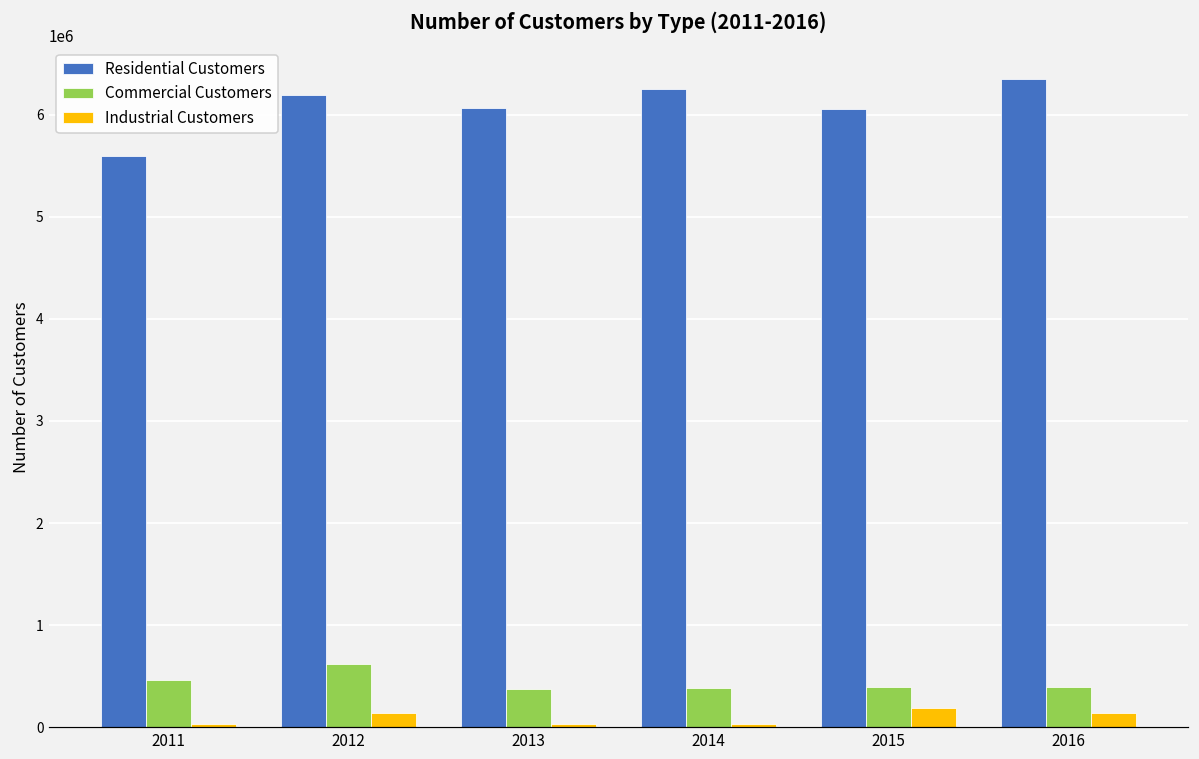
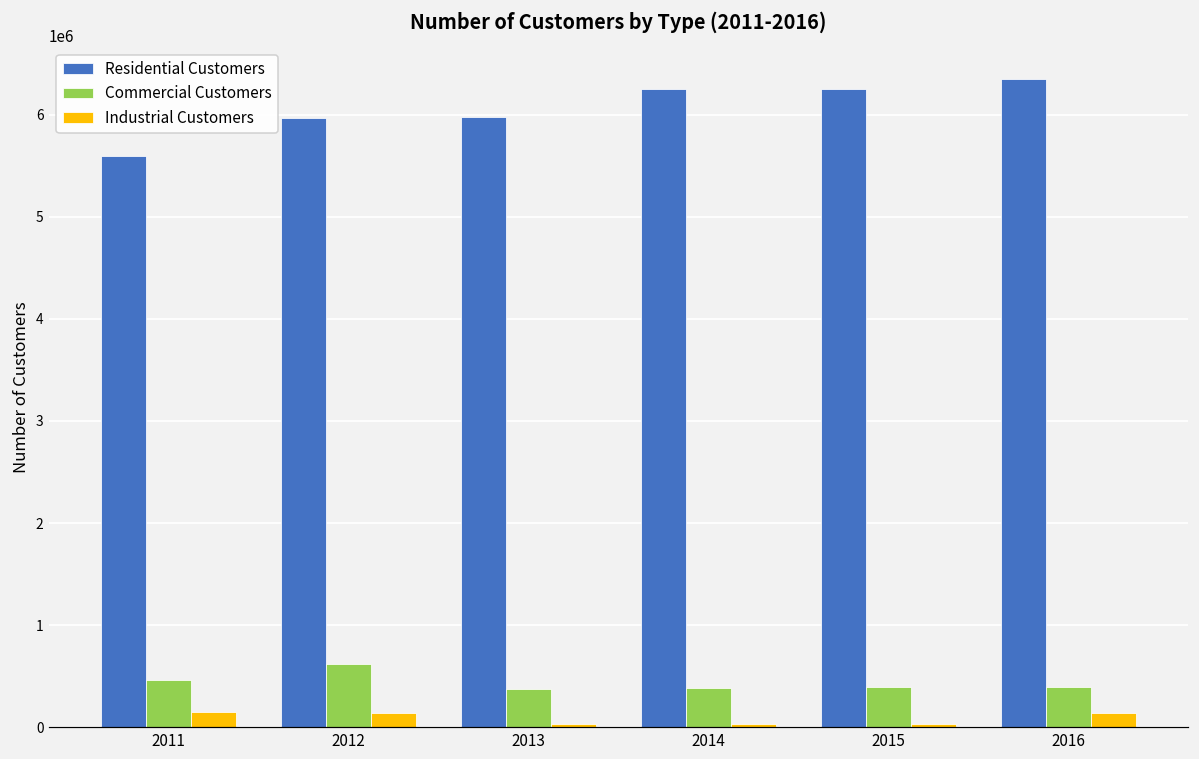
  {
    "Residential Customers": {
      "2011": 5600000,
-     "2012": 6200000,
-     "2013": 6100000,
+     "2012": 6000000,
+     "2013": 6000000,
      "2014": 6300000,
-     "2015": 6100000,
+     "2015": 6200000,
      "2016": 6300000
    },
    "Commercial Customers": {
      "2011": 500000,
      "2012": 600000,
      "2013": 400000,
      "2014": 400000,
      "2015": 400000,
      "2016": 400000
    },
    "Industrial Customers": {
-     "2011": 0,
+     "2011": 200000,
      "2012": 100000,
      "2013": 0,
      "2014": 0,
-     "2015": 200000,
+     "2015": 0,
      "2016": 100000
    }
  }
